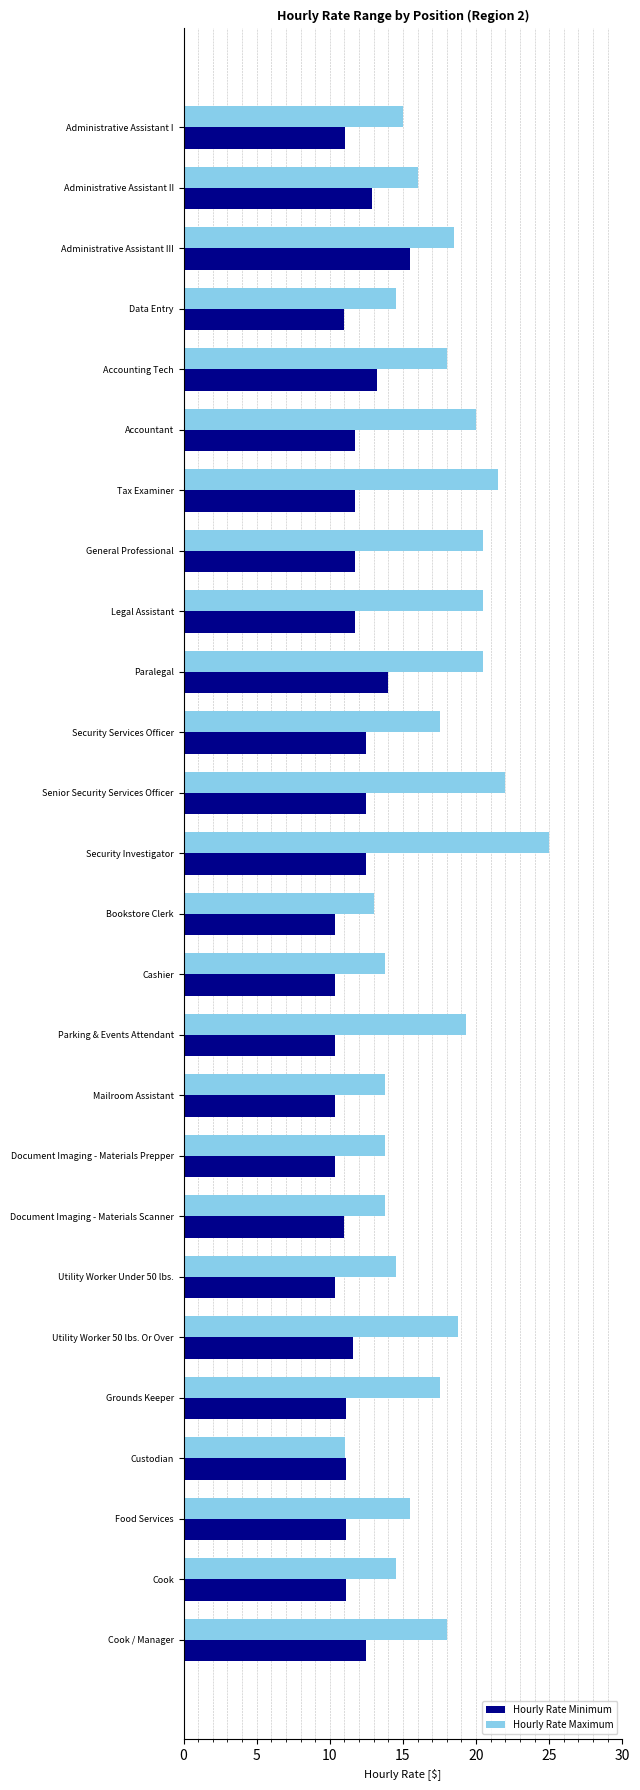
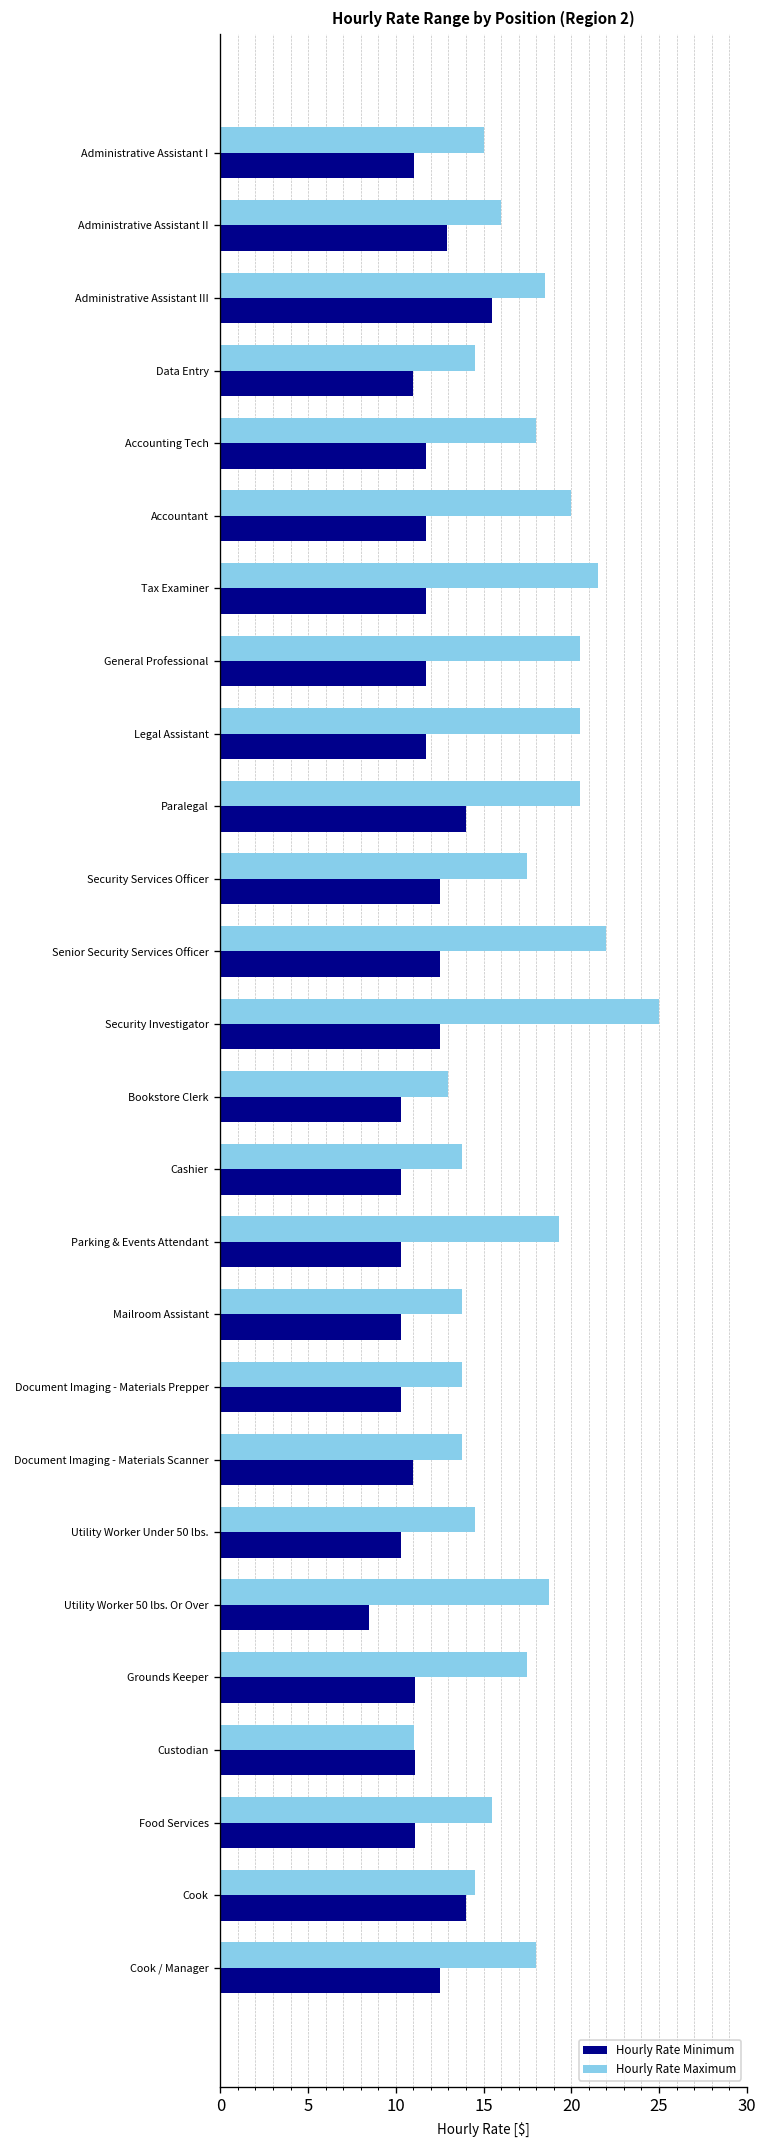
  {
    "Hourly Rate Minimum": {
      "Administrative Assistant I": 11.1,
      "Administrative Assistant II": 12.9,
      "Administrative Assistant III": 15.5,
      "Data Entry": 11.0,
-     "Accounting Tech": 13.2,
+     "Accounting Tech": 11.7,
      "Accountant": 11.7,
      "Tax Examiner": 11.7,
      "General Professional": 11.7,
      "Legal Assistant": 11.7,
      "Paralegal": 14.0,
      "Security Services Officer": 12.5,
      "Senior Security Services Officer": 12.5,
      "Security Investigator": 12.5,
      "Bookstore Clerk": 10.3,
      "Cashier": 10.3,
      "Parking & Events Attendant": 10.3,
      "Mailroom Assistant": 10.3,
      "Document Imaging - Materials Prepper": 10.3,
      "Document Imaging - Materials Scanner": 11.0,
      "Utility Worker Under 50 lbs.": 10.3,
-     "Utility Worker 50 lbs. Or Over": 11.6,
+     "Utility Worker 50 lbs. Or Over": 8.5,
      "Grounds Keeper": 11.1,
      "Custodian": 11.1,
      "Food Services": 11.1,
-     "Cook": 11.1,
+     "Cook": 14.0,
      "Cook / Manager": 12.5
    },
    "Hourly Rate Maximum": {
      "Administrative Assistant I": 15.0,
      "Administrative Assistant II": 16.0,
      "Administrative Assistant III": 18.5,
      "Data Entry": 14.5,
      "Accounting Tech": 18.0,
      "Accountant": 20.0,
      "Tax Examiner": 21.5,
      "General Professional": 20.5,
      "Legal Assistant": 20.5,
      "Paralegal": 20.5,
      "Security Services Officer": 17.5,
      "Senior Security Services Officer": 22.0,
      "Security Investigator": 25.0,
      "Bookstore Clerk": 13.0,
      "Cashier": 13.8,
      "Parking & Events Attendant": 19.3,
      "Mailroom Assistant": 13.8,
      "Document Imaging - Materials Prepper": 13.8,
      "Document Imaging - Materials Scanner": 13.8,
      "Utility Worker Under 50 lbs.": 14.5,
      "Utility Worker 50 lbs. Or Over": 18.8,
      "Grounds Keeper": 17.5,
      "Custodian": 11.0,
      "Food Services": 15.5,
      "Cook": 14.5,
      "Cook / Manager": 18.0
    }
  }
